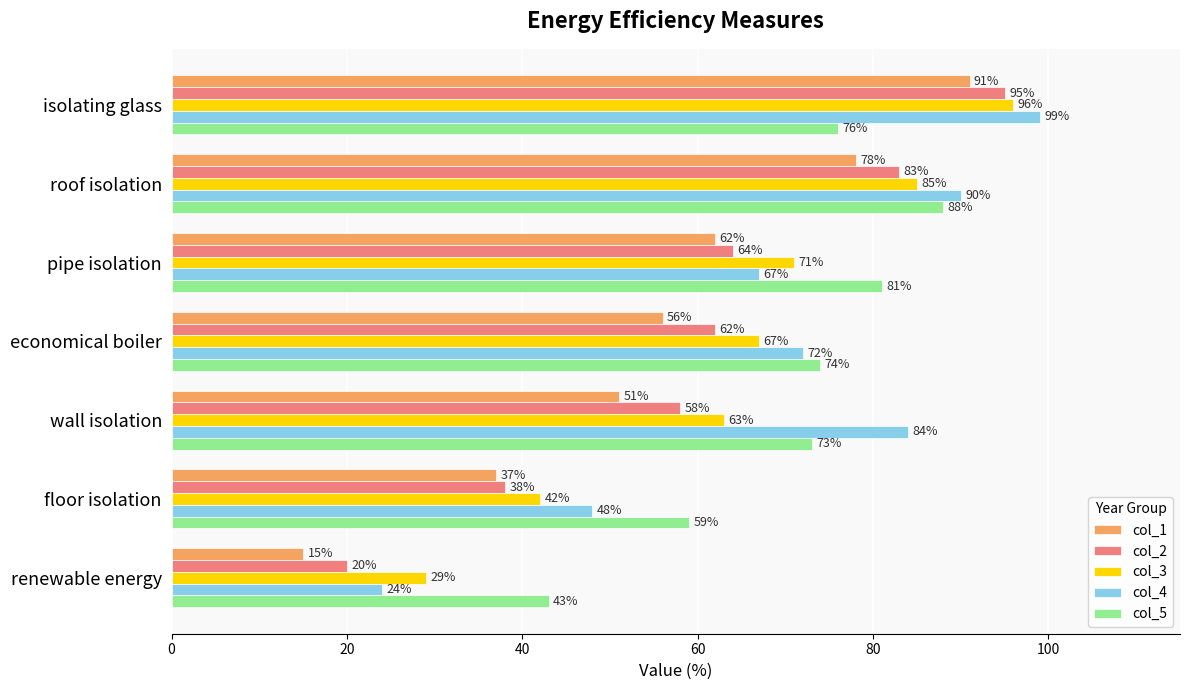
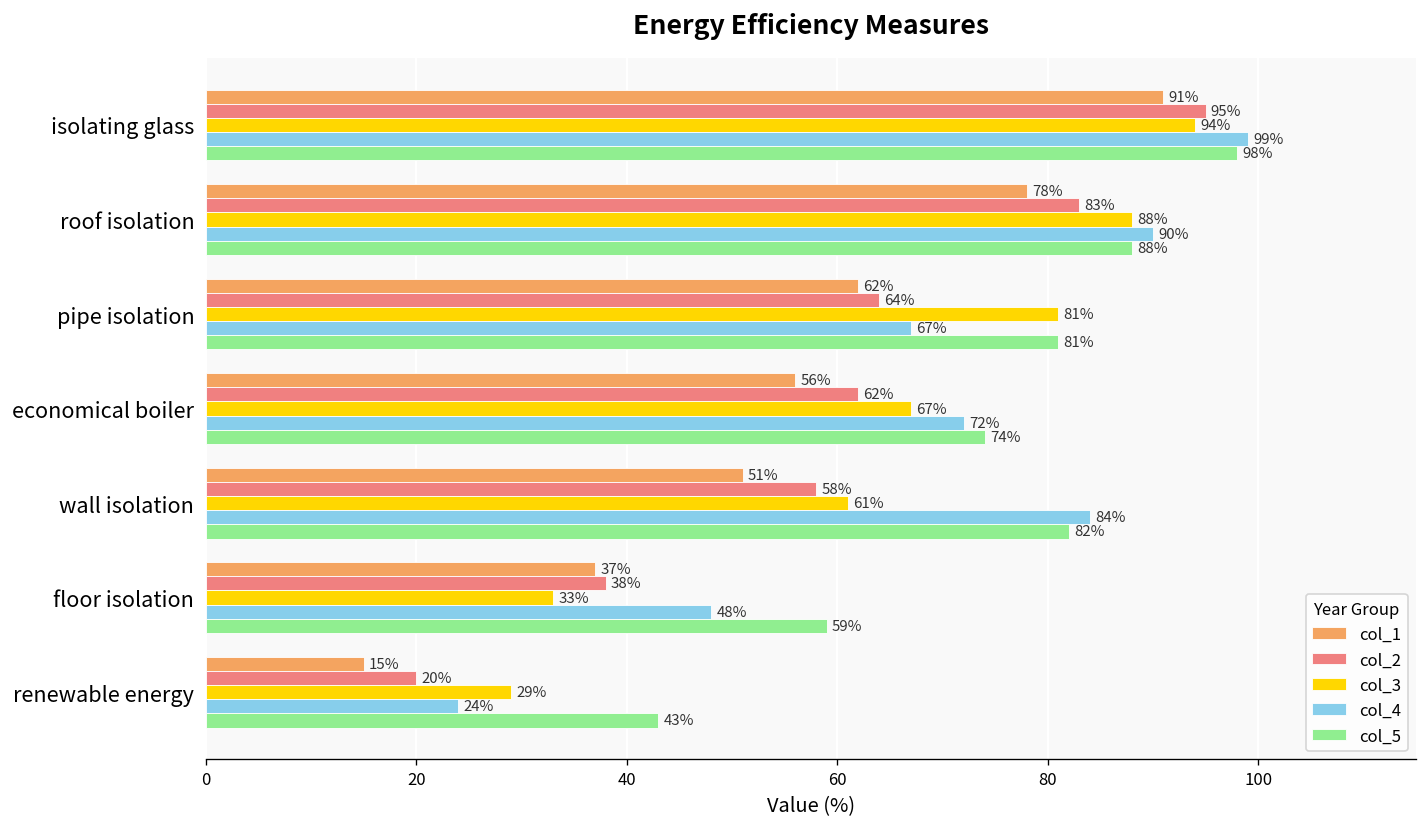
  {
    "col_3": {
-     "isolating glass": "96%",
-     "roof isolation": "85%",
-     "pipe isolation": "71%",
+     "isolating glass": "94%",
+     "roof isolation": "88%",
+     "pipe isolation": "81%",
      "economical boiler": "67%",
-     "wall isolation": "63%",
-     "floor isolation": "42%",
+     "wall isolation": "61%",
+     "floor isolation": "33%",
      "renewable energy": "29%"
    },
    "col_4": {
      "isolating glass": "99%",
      "roof isolation": "90%",
      "pipe isolation": "67%",
      "economical boiler": "72%",
      "wall isolation": "84%",
      "floor isolation": "48%",
      "renewable energy": "24%"
    },
    "col_5": {
-     "isolating glass": "76%",
+     "isolating glass": "98%",
      "roof isolation": "88%",
      "pipe isolation": "81%",
      "economical boiler": "74%",
-     "wall isolation": "73%",
+     "wall isolation": "82%",
      "floor isolation": "59%",
      "renewable energy": "43%"
    }
  }
